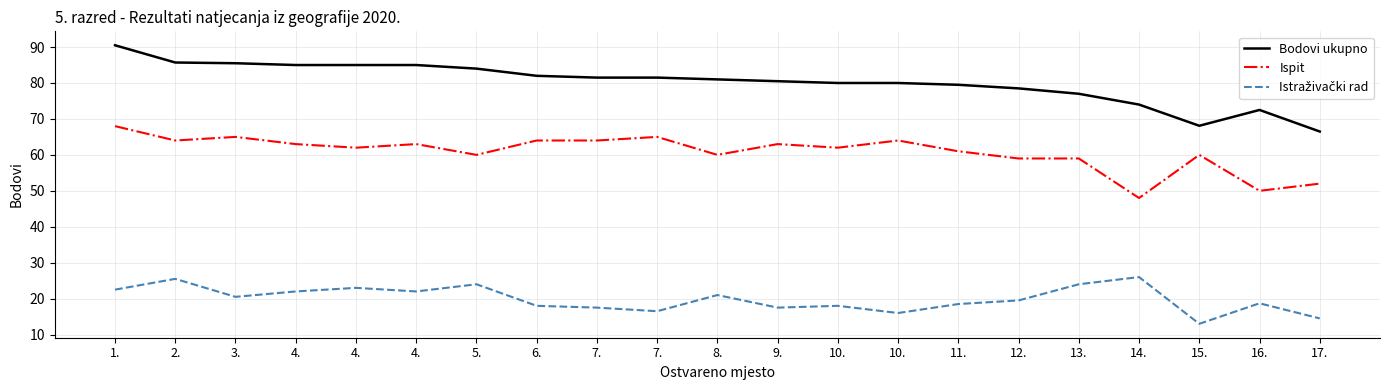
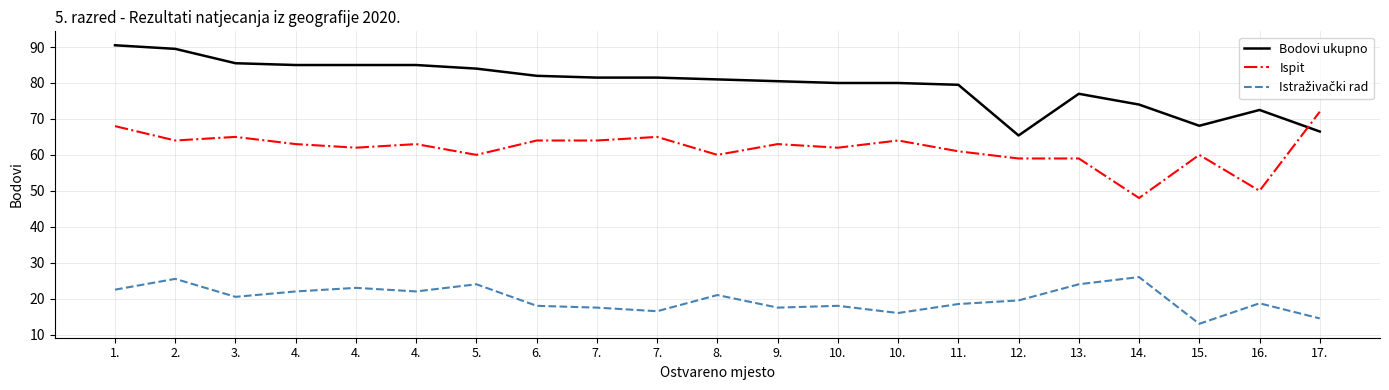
  {
    "Bodovi ukupno": {
      "1.": 91,
-     "2.": 86,
+     "2.": 90,
      "3.": 86,
      "5.": 84,
      "6.": 82,
      "8.": 81,
      "9.": 81,
      "11.": 80,
-     "12.": 79,
+     "12.": 65,
      "13.": 77,
      "14.": 74,
      "15.": 68,
      "16.": 73,
      "17.": 67
    },
    "Ispit": {
      "1.": 68,
      "2.": 64,
      "3.": 65,
      "5.": 60,
      "6.": 64,
      "8.": 60,
      "9.": 63,
      "11.": 61,
      "12.": 59,
      "13.": 59,
      "14.": 48,
      "15.": 60,
      "16.": 50,
-     "17.": 52
+     "17.": 72
    },
    "Istraživački rad": {
      "1.": 23,
      "2.": 26,
      "3.": 21,
      "5.": 24,
      "6.": 18,
      "8.": 21,
      "9.": 18,
      "11.": 19,
      "12.": 20,
      "13.": 24,
      "14.": 26,
      "15.": 13,
      "16.": 19,
      "17.": 15
    }
  }
